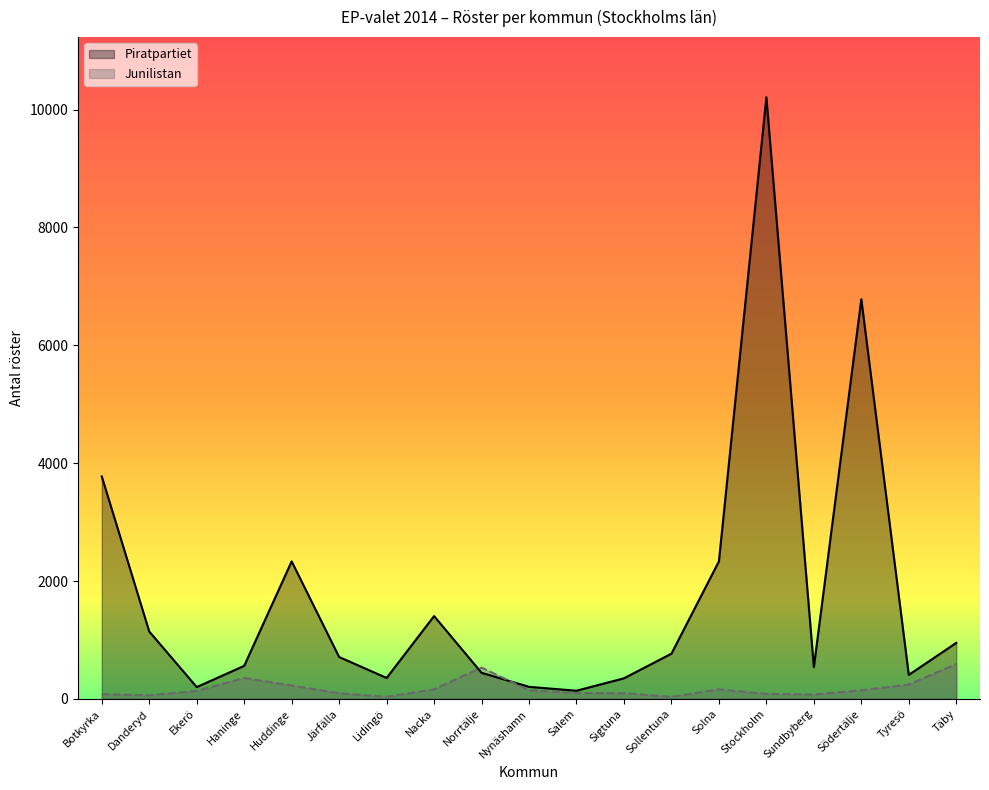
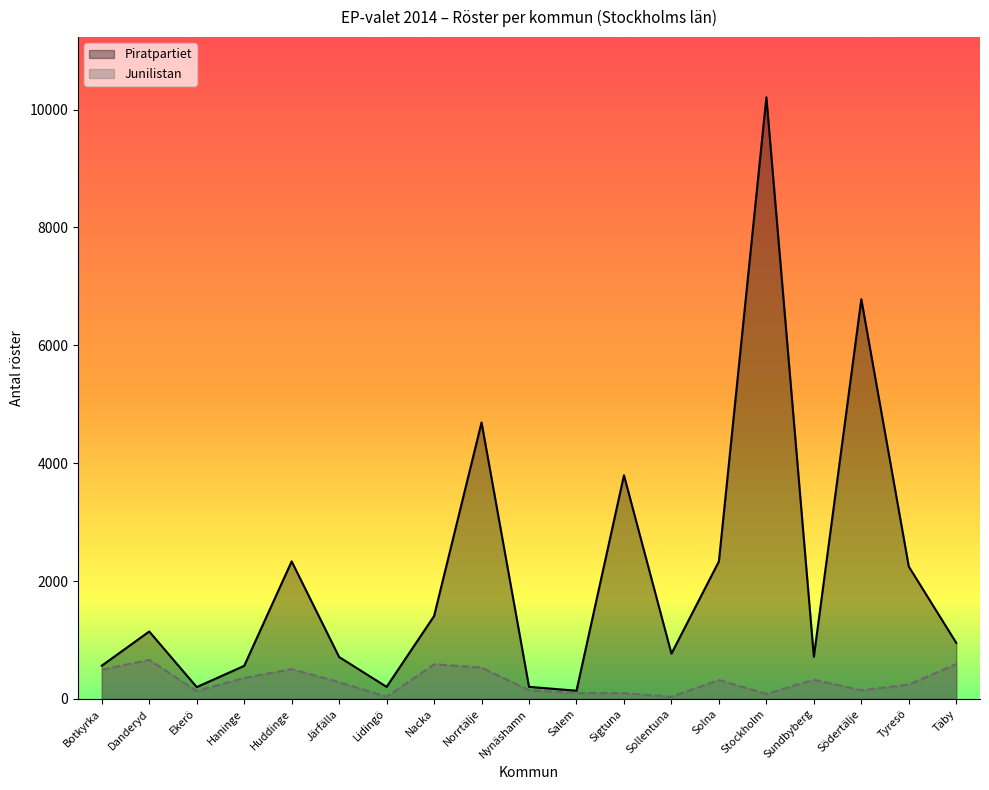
  {
    "Piratpartiet": {
-     "Botkyrka": 3800,
+     "Botkyrka": 600,
      "Danderyd": 1100,
      "Ekerö": 200,
      "Haninge": 600,
      "Huddinge": 2300,
      "Järfälla": 700,
-     "Lidingö": 400,
+     "Lidingö": 200,
      "Nacka": 1400,
-     "Norrtälje": 400,
+     "Norrtälje": 4700,
      "Nynäshamn": 200,
-     "Sigtuna": 400,
+     "Sigtuna": 3800,
      "Sollentuna": 800,
      "Solna": 2300,
      "Stockholm": 10200,
-     "Sundbyberg": 500,
+     "Sundbyberg": 700,
      "Södertälje": 6800,
-     "Tyresö": 400,
+     "Tyresö": 2200,
      "Täby": 1000
    },
    "Junilistan": {
-     "Botkyrka": 100,
-     "Danderyd": 100,
+     "Botkyrka": 500,
+     "Danderyd": 700,
      "Ekerö": 100,
      "Haninge": 400,
-     "Huddinge": 200,
-     "Järfälla": 100,
+     "Huddinge": 500,
+     "Järfälla": 300,
      "Lidingö": 0,
-     "Nacka": 200,
+     "Nacka": 600,
      "Norrtälje": 500,
      "Nynäshamn": 100,
      "Sigtuna": 100,
      "Sollentuna": 0,
-     "Solna": 200,
+     "Solna": 300,
      "Stockholm": 100,
-     "Sundbyberg": 100,
+     "Sundbyberg": 300,
      "Södertälje": 100,
      "Tyresö": 200,
      "Täby": 600
    }
  }
